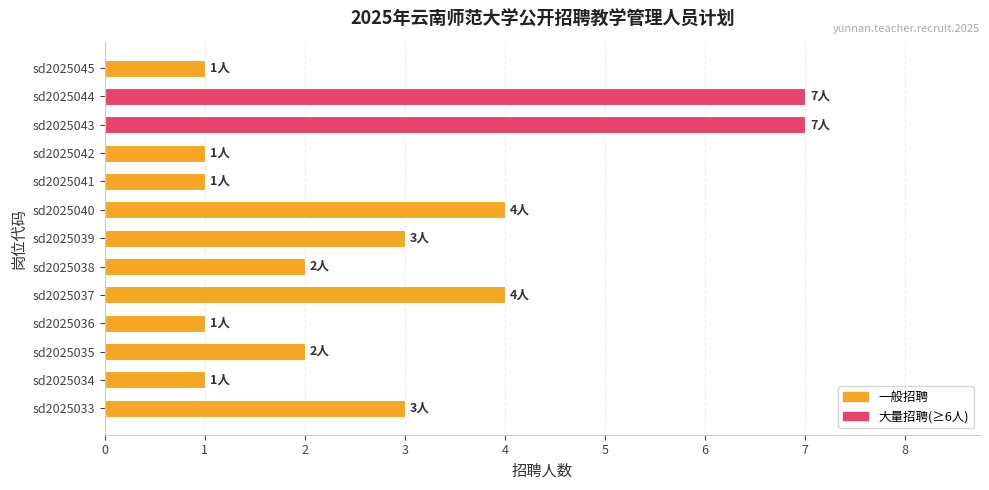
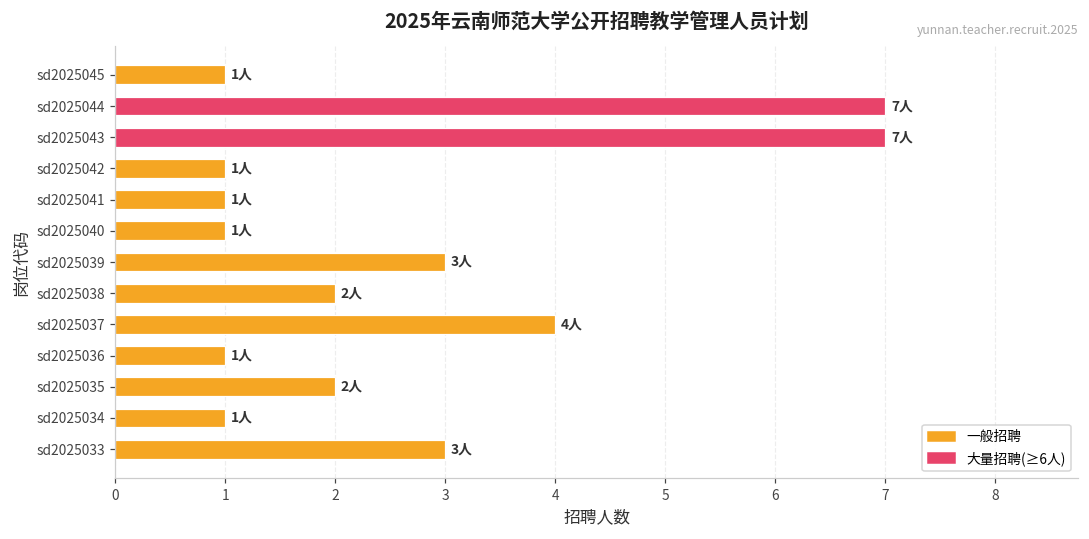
  {
    "sd2025045": "1人",
    "sd2025044": "7人",
    "sd2025043": "7人",
    "sd2025042": "1人",
    "sd2025041": "1人",
-   "sd2025040": "4人",
+   "sd2025040": "1人",
    "sd2025039": "3人",
    "sd2025038": "2人",
    "sd2025037": "4人",
    "sd2025036": "1人",
    "sd2025035": "2人",
    "sd2025034": "1人",
    "sd2025033": "3人"
  }
